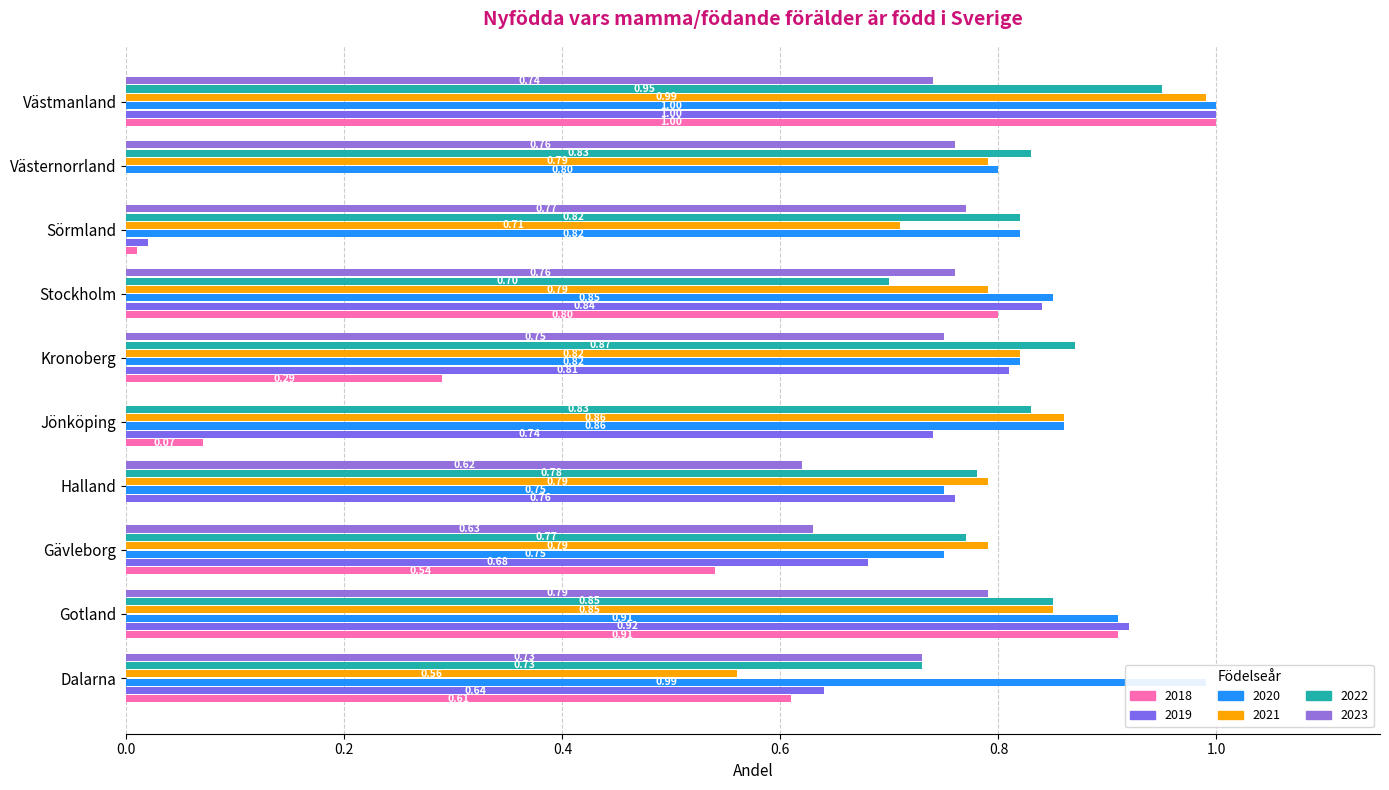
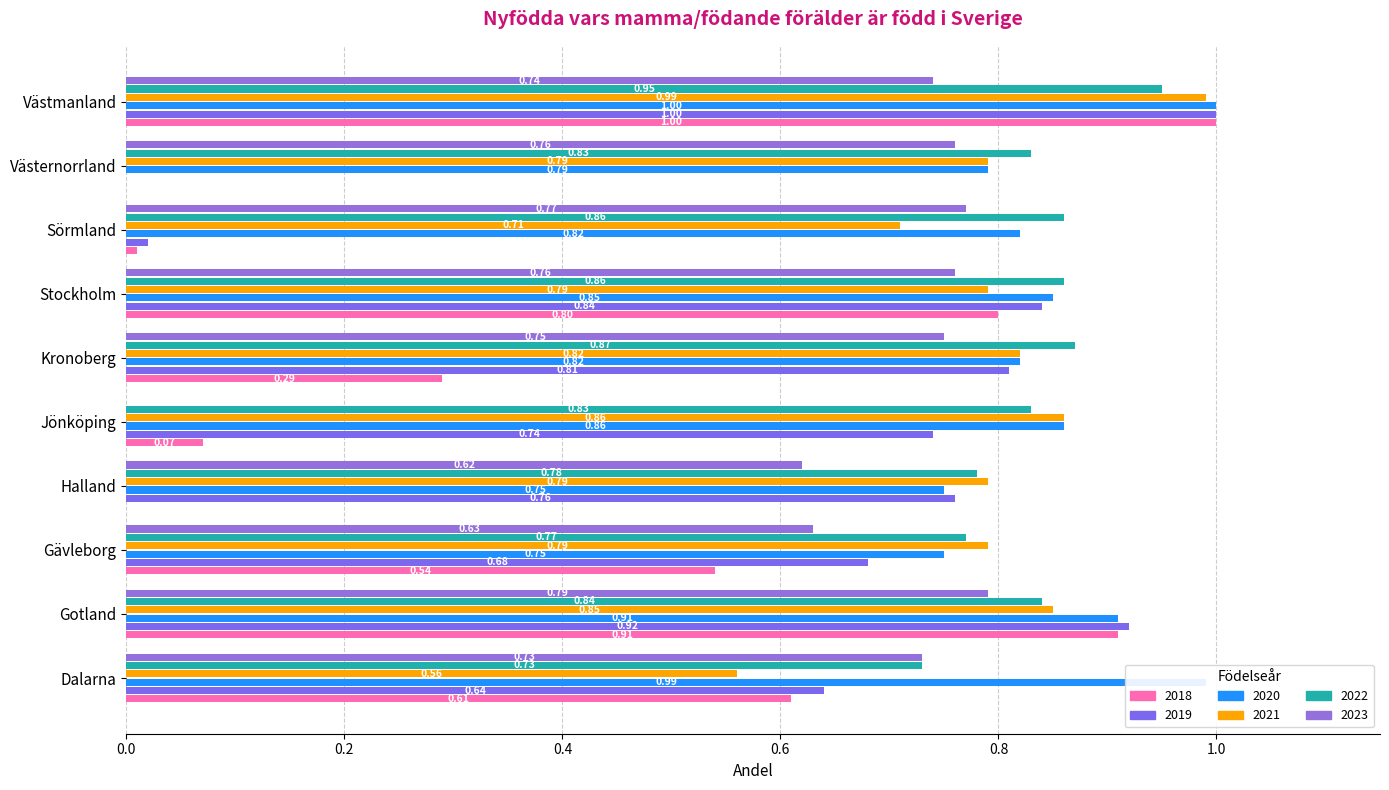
  {
    "2018": {
      "Stockholm": 0.80,
      "Kronoberg": 0.29,
      "Jönköping": 0.07,
      "Gävleborg": 0.54,
      "Gotland": 0.91,
      "Dalarna": 0.61
    },
    "2020": {
-     "Västernorrland": 0.80,
+     "Västernorrland": 0.79,
      "Sörmland": 0.82,
      "Stockholm": 0.85,
      "Halland": 0.75,
      "Gävleborg": 0.75,
      "Gotland": 0.91
    },
    "2021": {
      "Västmanland": 0.99,
      "Västernorrland": 0.79,
      "Sörmland": 0.71,
      "Stockholm": 0.79,
      "Halland": 0.79,
      "Gävleborg": 0.79,
      "Dalarna": 0.56
    },
    "2022": {
      "Västmanland": 0.95,
      "Västernorrland": 0.83,
-     "Sörmland": 0.82,
-     "Stockholm": 0.70,
+     "Sörmland": 0.86,
+     "Stockholm": 0.86,
      "Kronoberg": 0.87,
      "Jönköping": 0.83,
      "Halland": 0.78,
      "Gävleborg": 0.77,
-     "Gotland": 0.85
+     "Gotland": 0.84
    }
  }
